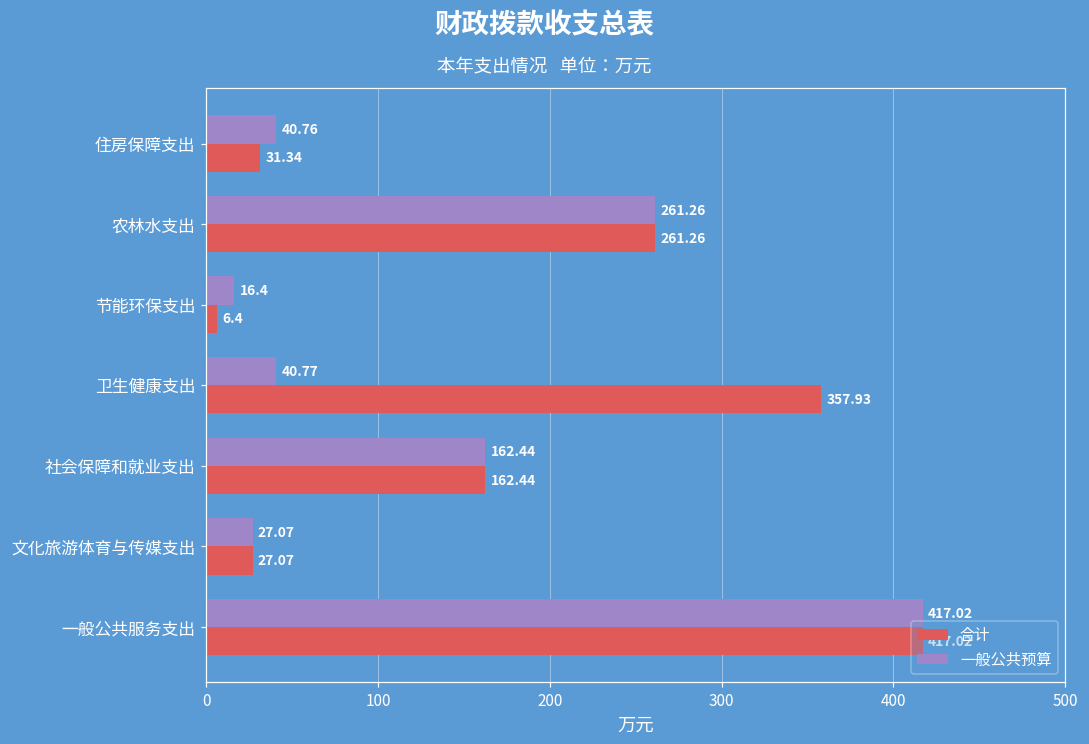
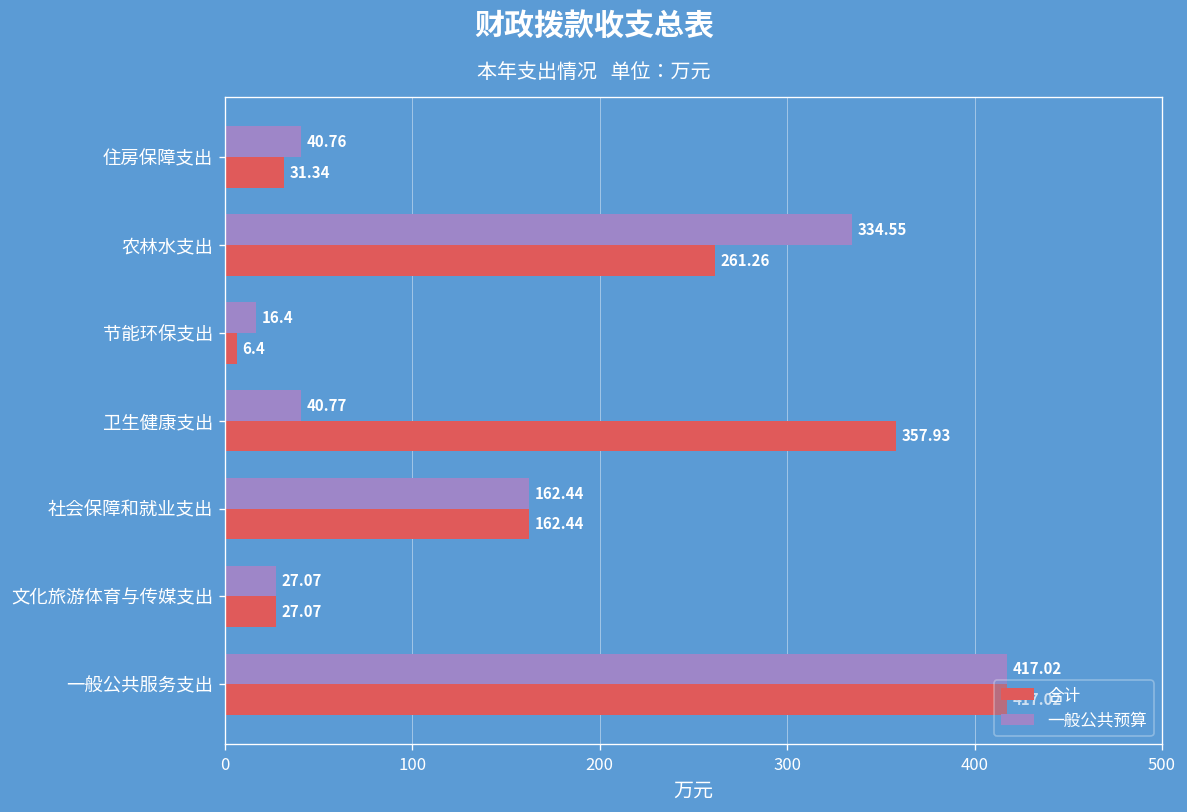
  {
    "合计": {
      "住房保障支出": 31.34,
      "农林水支出": 261.26,
      "节能环保支出": 6.4,
      "卫生健康支出": 357.93,
      "社会保障和就业支出": 162.44,
      "文化旅游体育与传媒支出": 27.07
    },
    "一般公共预算": {
      "住房保障支出": 40.76,
-     "农林水支出": 261.26,
+     "农林水支出": 334.55,
      "节能环保支出": 16.4,
      "卫生健康支出": 40.77,
      "社会保障和就业支出": 162.44,
      "文化旅游体育与传媒支出": 27.07,
      "一般公共服务支出": 417.02
    }
  }
